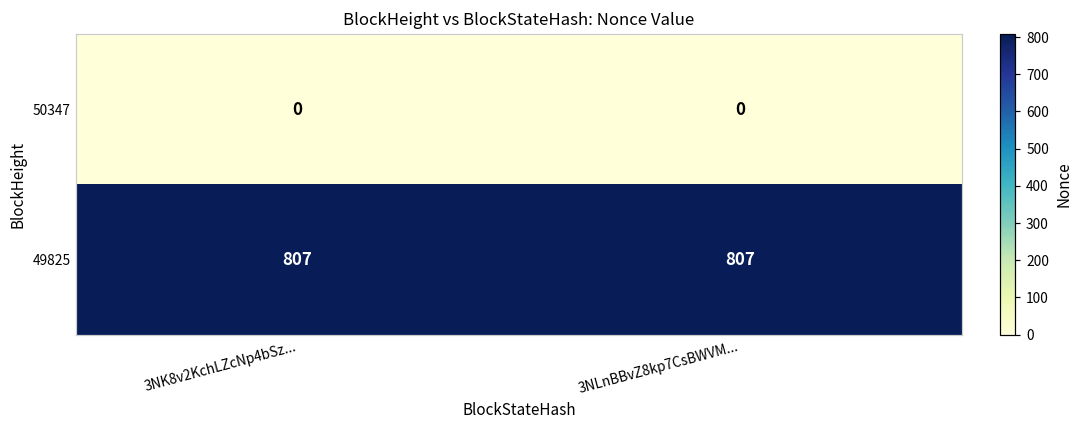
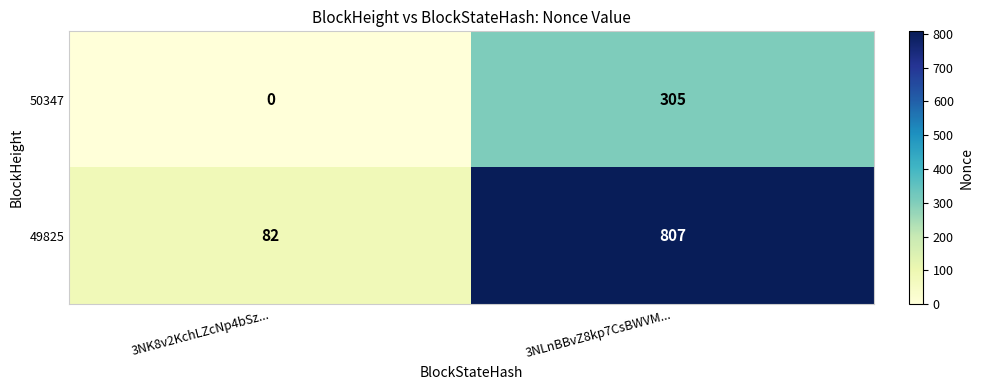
  {
    "50347": {
      "3NK8v2KchLZcNp4bSz...": 0,
-     "3NLnBBvZ8kp7CsBWVM...": 0
+     "3NLnBBvZ8kp7CsBWVM...": 305
    },
    "49825": {
-     "3NK8v2KchLZcNp4bSz...": 807,
+     "3NK8v2KchLZcNp4bSz...": 82,
      "3NLnBBvZ8kp7CsBWVM...": 807
    }
  }
